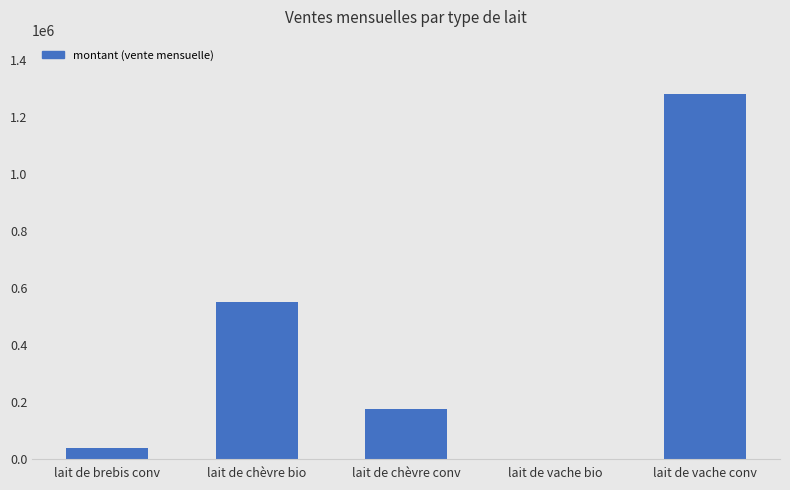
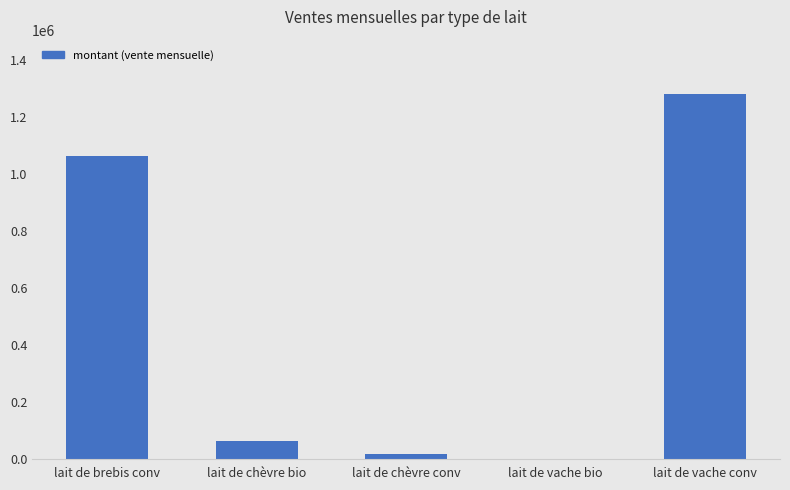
  {
-   "lait de brebis conv": 40000,
-   "lait de chèvre bio": 550000,
-   "lait de chèvre conv": 180000,
+   "lait de brebis conv": 1060000,
+   "lait de chèvre bio": 60000,
+   "lait de chèvre conv": 20000,
    "lait de vache bio": 0,
    "lait de vache conv": 1280000
  }
